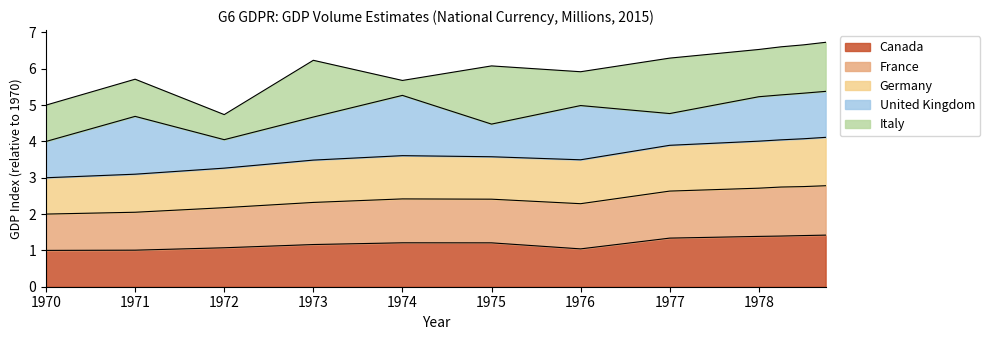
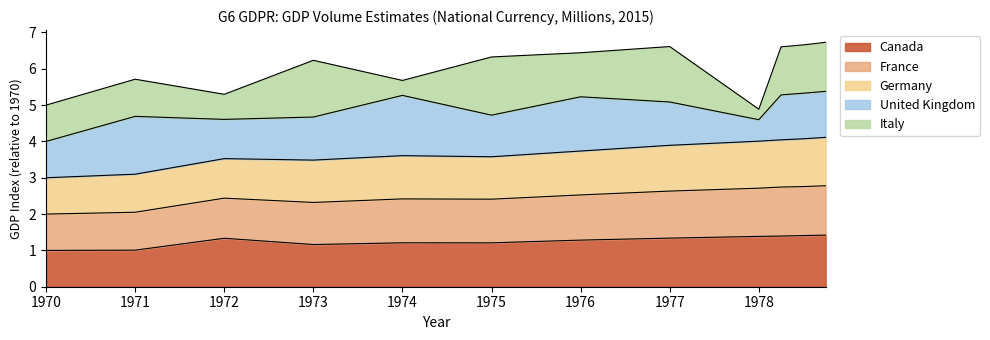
  {
    "Canada": {
      "1970": 1.0,
      "1971": 1.0,
-     "1972": 1.1,
+     "1972": 1.3,
      "1973": 1.2,
      "1974": 1.2,
      "1975": 1.2,
-     "1976": 1.0,
+     "1976": 1.3,
      "1977": 1.3,
      "1978": 1.4
    },
    "United Kingdom": {
      "1970": 1.0,
      "1971": 1.6,
-     "1972": 0.8,
+     "1972": 1.1,
      "1973": 1.2,
      "1974": 1.7,
-     "1975": 0.9,
+     "1975": 1.1,
      "1976": 1.5,
-     "1977": 0.9,
-     "1978": 1.2
+     "1977": 1.2,
+     "1978": 0.6
    },
    "Italy": {
      "1970": 1.0,
      "1971": 1.0,
      "1972": 0.7,
      "1973": 1.6,
      "1974": 0.4,
      "1975": 1.6,
-     "1976": 0.9,
+     "1976": 1.2,
      "1977": 1.5,
-     "1978": 1.3
+     "1978": 0.3
    }
  }
